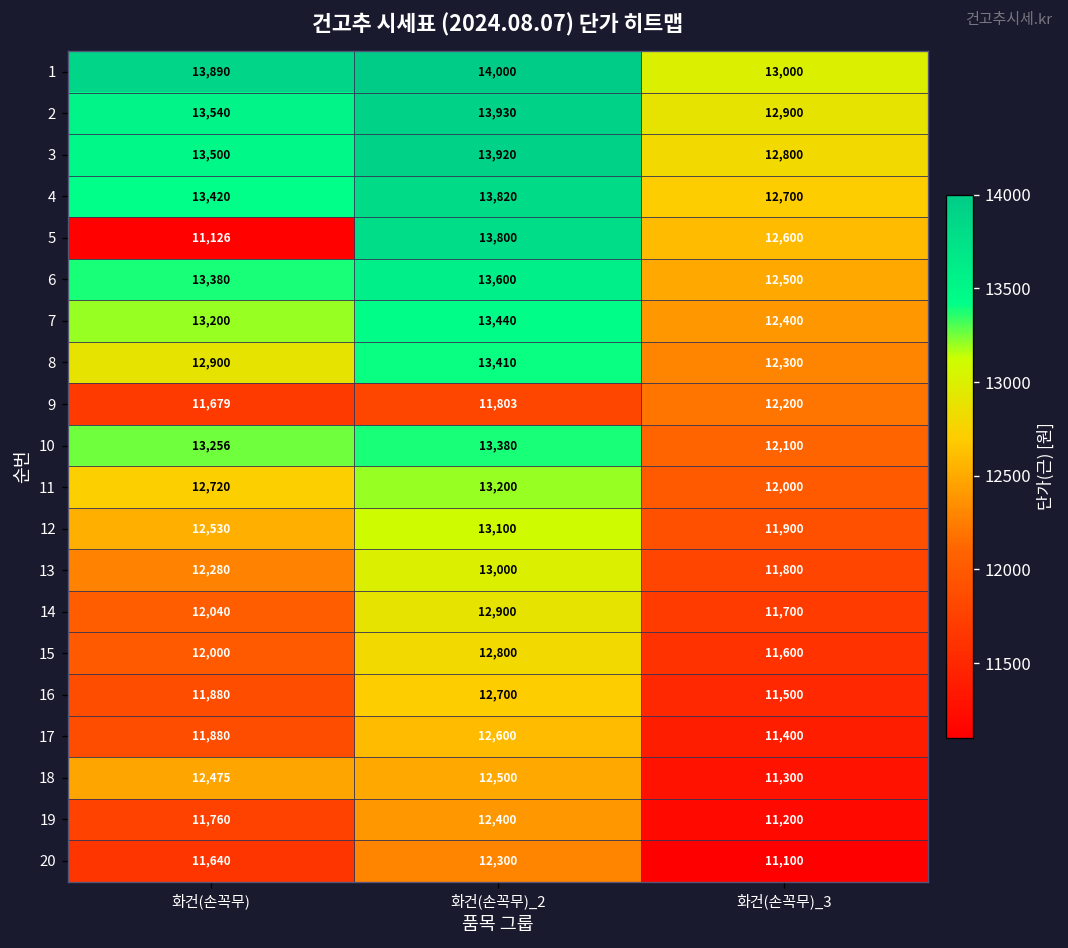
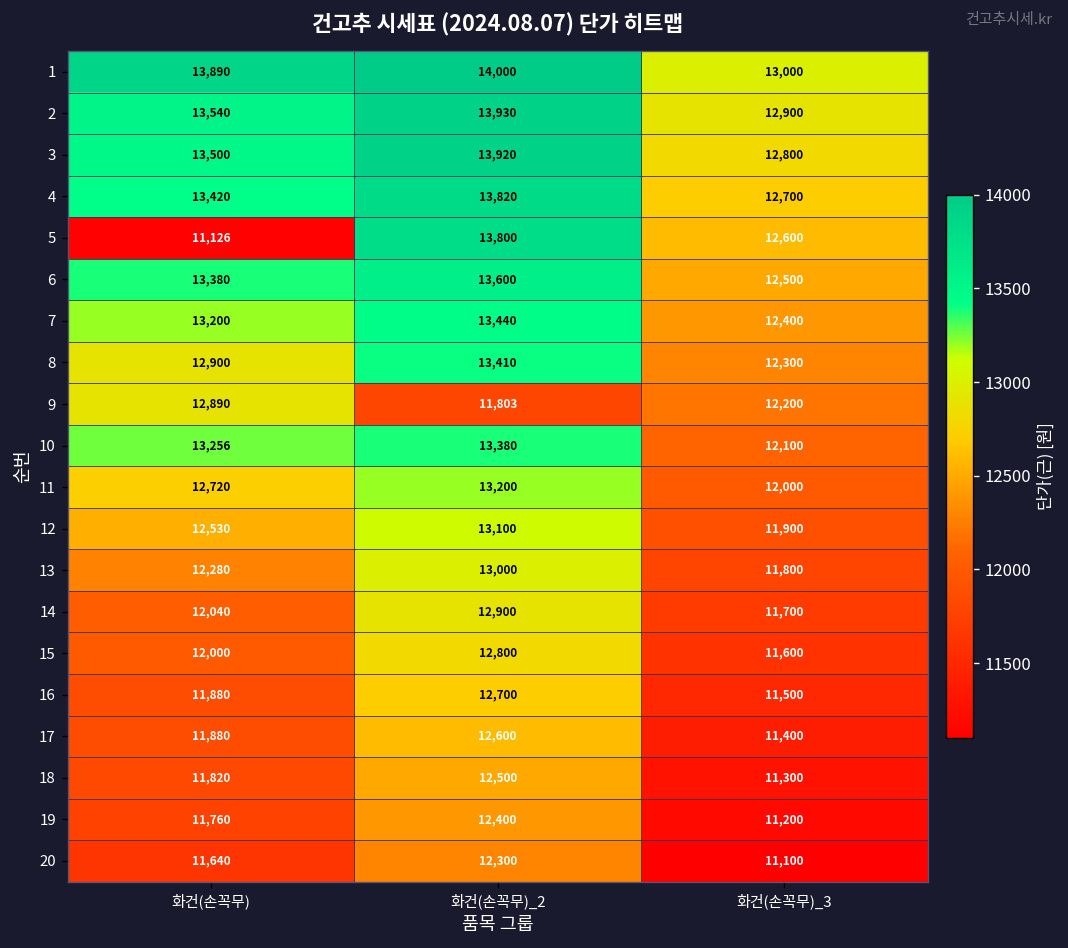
  {
    "1": {
      "화건(손꼭무)": "13,890",
      "화건(손꼭무)_2": "14,000",
      "화건(손꼭무)_3": "13,000"
    },
    "2": {
      "화건(손꼭무)": "13,540",
      "화건(손꼭무)_2": "13,930",
      "화건(손꼭무)_3": "12,900"
    },
    "3": {
      "화건(손꼭무)": "13,500",
      "화건(손꼭무)_2": "13,920",
      "화건(손꼭무)_3": "12,800"
    },
    "4": {
      "화건(손꼭무)": "13,420",
      "화건(손꼭무)_2": "13,820",
      "화건(손꼭무)_3": "12,700"
    },
    "5": {
      "화건(손꼭무)": "11,126",
      "화건(손꼭무)_2": "13,800",
      "화건(손꼭무)_3": "12,600"
    },
    "6": {
      "화건(손꼭무)": "13,380",
      "화건(손꼭무)_2": "13,600",
      "화건(손꼭무)_3": "12,500"
    },
    "7": {
      "화건(손꼭무)": "13,200",
      "화건(손꼭무)_2": "13,440",
      "화건(손꼭무)_3": "12,400"
    },
    "8": {
      "화건(손꼭무)": "12,900",
      "화건(손꼭무)_2": "13,410",
      "화건(손꼭무)_3": "12,300"
    },
    "9": {
-     "화건(손꼭무)": "11,679",
+     "화건(손꼭무)": "12,890",
      "화건(손꼭무)_2": "11,803",
      "화건(손꼭무)_3": "12,200"
    },
    "10": {
      "화건(손꼭무)": "13,256",
      "화건(손꼭무)_2": "13,380",
      "화건(손꼭무)_3": "12,100"
    },
    "11": {
      "화건(손꼭무)": "12,720",
      "화건(손꼭무)_2": "13,200",
      "화건(손꼭무)_3": "12,000"
    },
    "12": {
      "화건(손꼭무)": "12,530",
      "화건(손꼭무)_2": "13,100",
      "화건(손꼭무)_3": "11,900"
    },
    "13": {
      "화건(손꼭무)": "12,280",
      "화건(손꼭무)_2": "13,000",
      "화건(손꼭무)_3": "11,800"
    },
    "14": {
      "화건(손꼭무)": "12,040",
      "화건(손꼭무)_2": "12,900",
      "화건(손꼭무)_3": "11,700"
    },
    "15": {
      "화건(손꼭무)": "12,000",
      "화건(손꼭무)_2": "12,800",
      "화건(손꼭무)_3": "11,600"
    },
    "16": {
      "화건(손꼭무)": "11,880",
      "화건(손꼭무)_2": "12,700",
      "화건(손꼭무)_3": "11,500"
    },
    "17": {
      "화건(손꼭무)": "11,880",
      "화건(손꼭무)_2": "12,600",
      "화건(손꼭무)_3": "11,400"
    },
    "18": {
-     "화건(손꼭무)": "12,475",
+     "화건(손꼭무)": "11,820",
      "화건(손꼭무)_2": "12,500",
      "화건(손꼭무)_3": "11,300"
    },
    "19": {
      "화건(손꼭무)": "11,760",
      "화건(손꼭무)_2": "12,400",
      "화건(손꼭무)_3": "11,200"
    },
    "20": {
      "화건(손꼭무)": "11,640",
      "화건(손꼭무)_2": "12,300",
      "화건(손꼭무)_3": "11,100"
    }
  }
